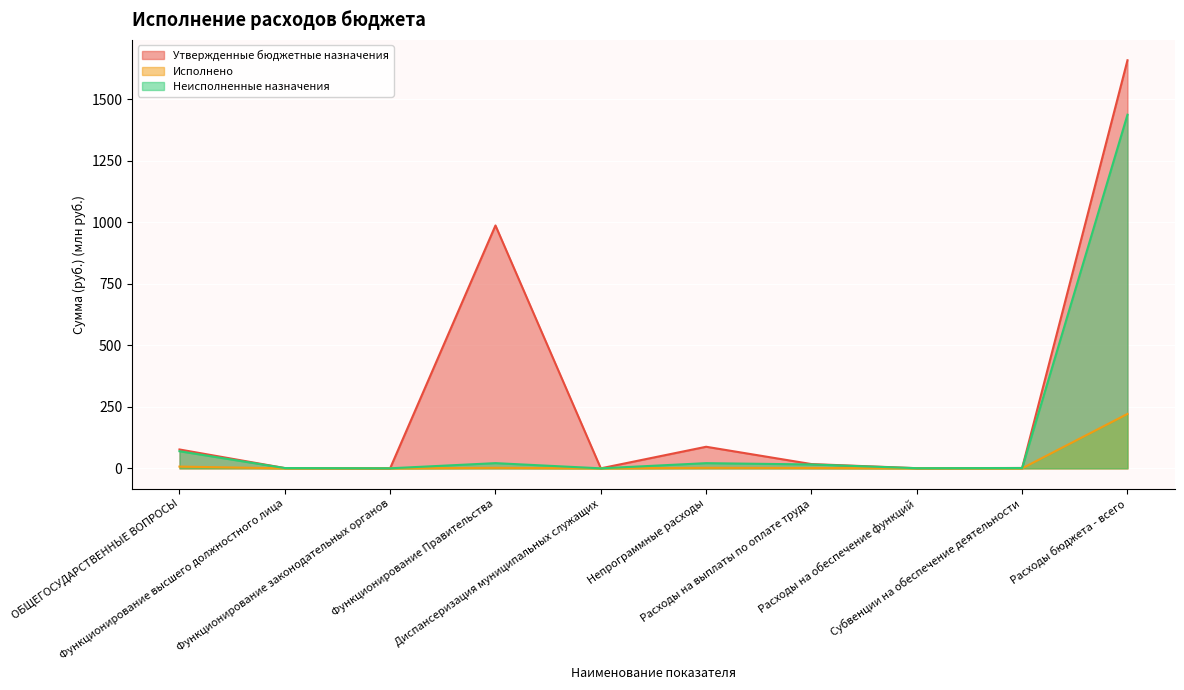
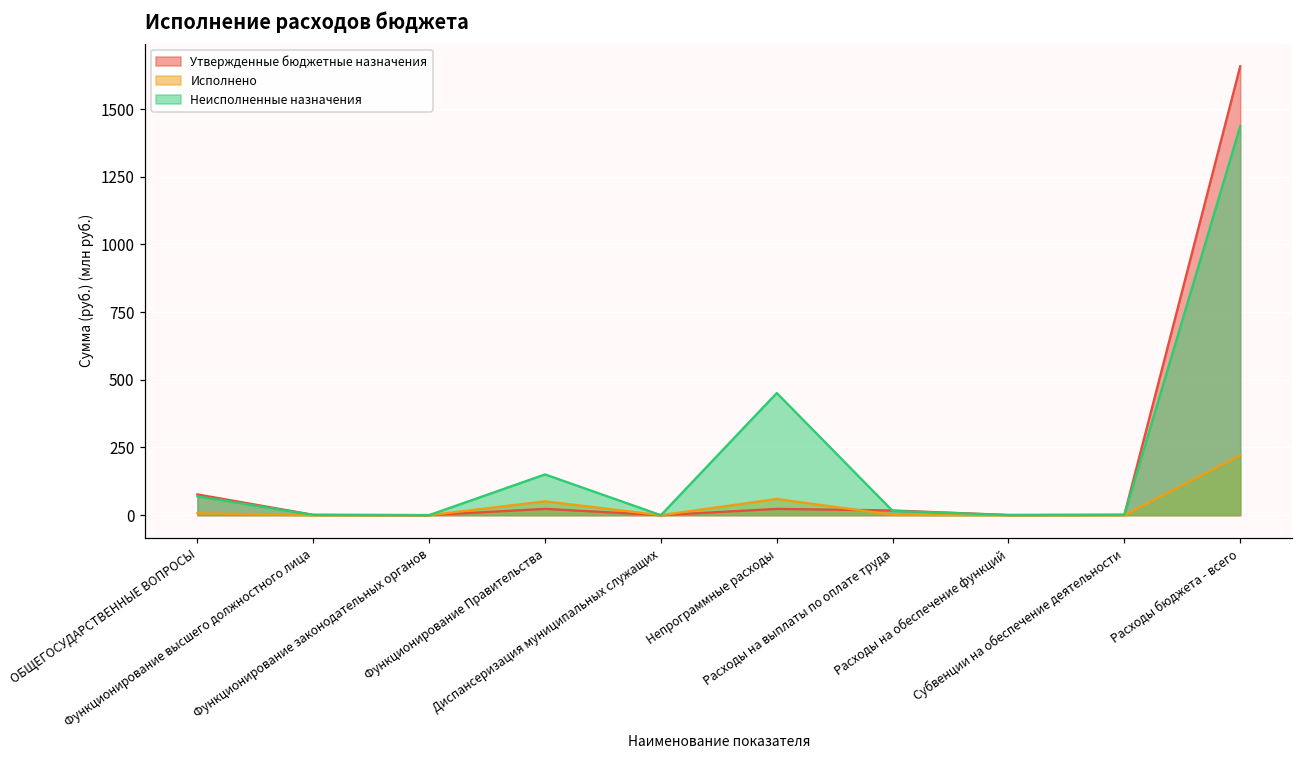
  {
    "Утвержденные бюджетные назначения": {
-     "Функционирование Правительства": 990,
-     "Непрограммные расходы": 90,
+     "Функционирование Правительства": 20,
+     "Непрограммные расходы": 20,
      "Расходы бюджета - всего": 1660
    },
    "Исполнено": {
      "ОБЩЕГОСУДАРСТВЕННЫЕ ВОПРОСЫ": 10,
-     "Функционирование Правительства": 0,
-     "Непрограммные расходы": 0,
+     "Функционирование Правительства": 50,
+     "Непрограммные расходы": 60,
      "Расходы на выплаты по оплате труда": 0,
      "Расходы бюджета - всего": 220
    },
    "Неисполненные назначения": {
-     "Функционирование Правительства": 20,
-     "Непрограммные расходы": 20,
+     "Функционирование Правительства": 150,
+     "Непрограммные расходы": 450,
      "Расходы бюджета - всего": 1440
    }
  }
